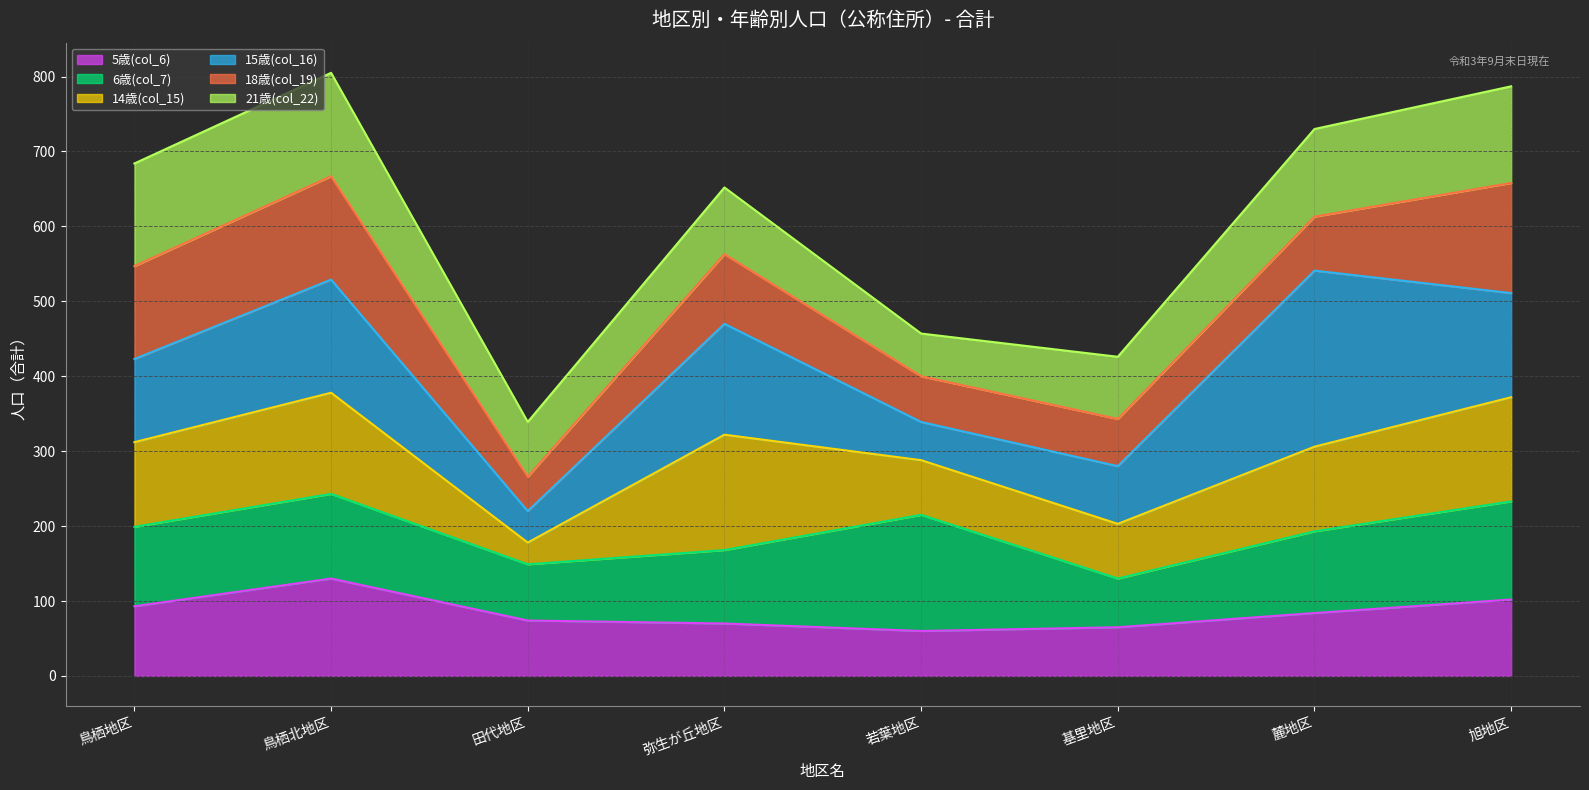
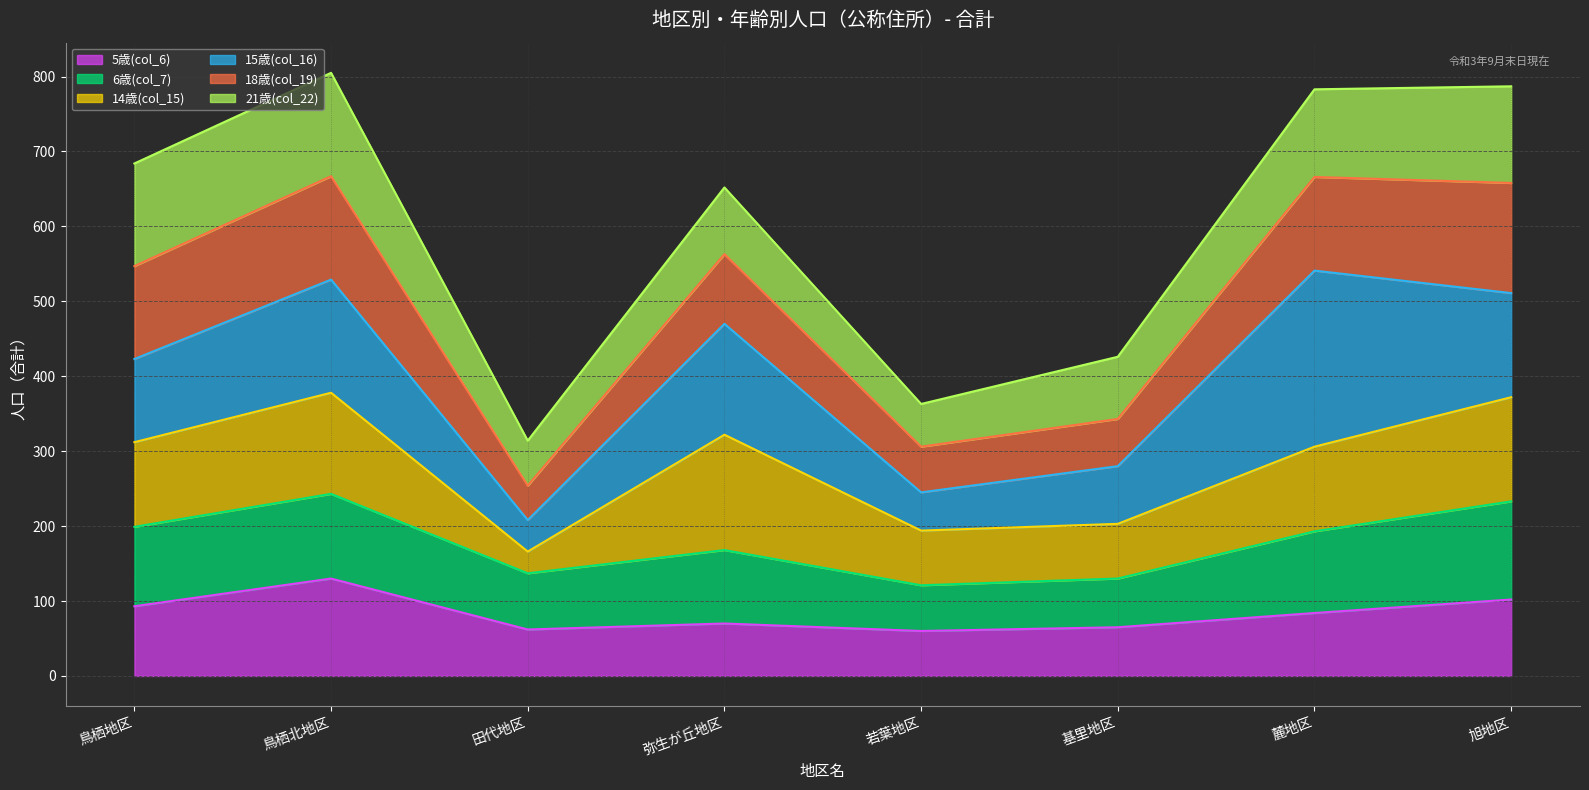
  {
    "5歳(col_6)": {
      "鳥栖地区": 90,
      "鳥栖北地区": 130,
-     "田代地区": 70,
+     "田代地区": 60,
      "弥生が丘地区": 70,
      "若葉地区": 60,
      "基里地区": 70,
      "麓地区": 80,
      "旭地区": 100
    },
    "6歳(col_7)": {
      "鳥栖地区": 110,
      "鳥栖北地区": 110,
      "田代地区": 80,
      "弥生が丘地区": 100,
-     "若葉地区": 160,
+     "若葉地区": 60,
      "基里地区": 70,
      "麓地区": 110,
      "旭地区": 130
    },
    "14歳(col_15)": {
      "鳥栖地区": 110,
      "鳥栖北地区": 140,
      "田代地区": 30,
      "弥生が丘地区": 150,
      "若葉地区": 70,
      "基里地区": 70,
      "麓地区": 110,
      "旭地区": 140
    },
    "15歳(col_16)": {
      "鳥栖地区": 110,
      "鳥栖北地区": 150,
      "田代地区": 40,
      "弥生が丘地区": 150,
      "若葉地区": 50,
      "基里地区": 80,
      "麓地区": 240,
      "旭地区": 140
    },
    "18歳(col_19)": {
      "鳥栖地区": 120,
      "鳥栖北地区": 140,
      "田代地区": 50,
      "弥生が丘地区": 90,
      "若葉地区": 60,
      "基里地区": 60,
-     "麓地区": 70,
+     "麓地区": 130,
      "旭地区": 150
    },
    "21歳(col_22)": {
      "鳥栖地区": 140,
      "鳥栖北地区": 140,
-     "田代地区": 70,
+     "田代地区": 60,
      "弥生が丘地区": 90,
      "若葉地区": 60,
      "基里地区": 80,
      "麓地区": 120,
      "旭地区": 130
    }
  }
